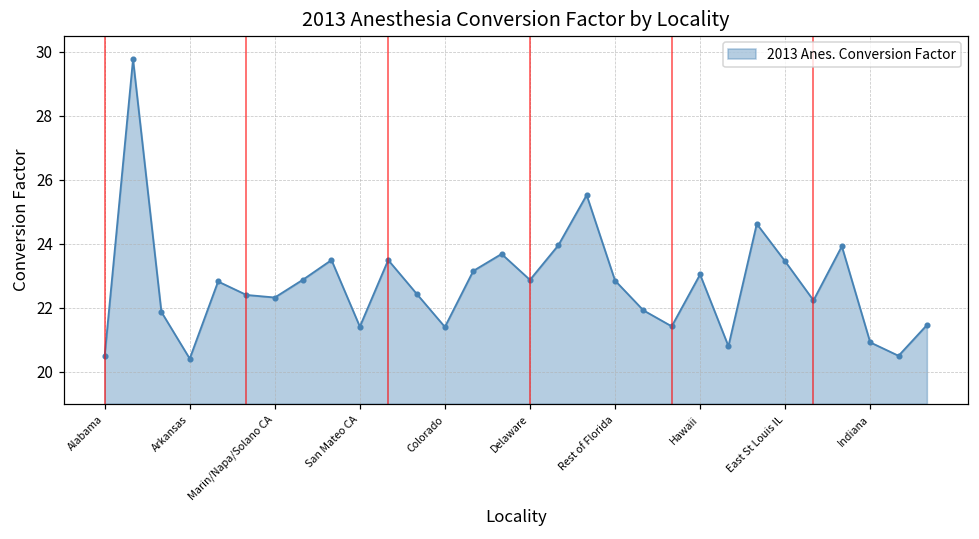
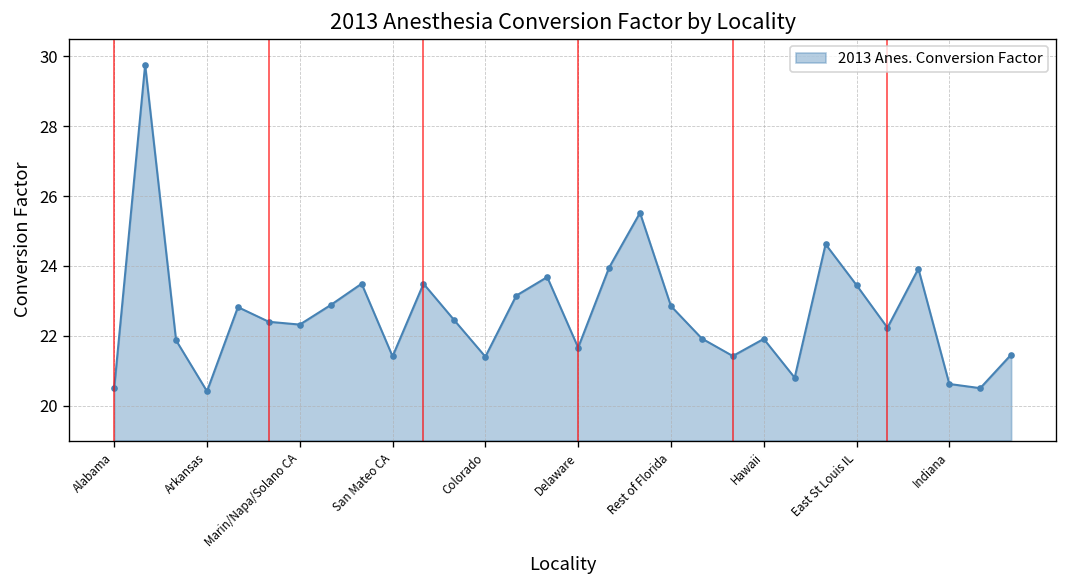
  {
    "Alabama": 20.5,
    "Arkansas": 20.4,
    "Marin/Napa/Solano CA": 22.3,
    "San Mateo CA": 21.4,
    "Colorado": 21.4,
-   "Delaware": 22.9,
+   "Delaware": 21.7,
    "Rest of Florida": 22.9,
-   "Hawaii": 23.0,
+   "Hawaii": 21.9,
    "East St Louis IL": 23.5,
-   "Indiana": 20.9
+   "Indiana": 20.6
  }
